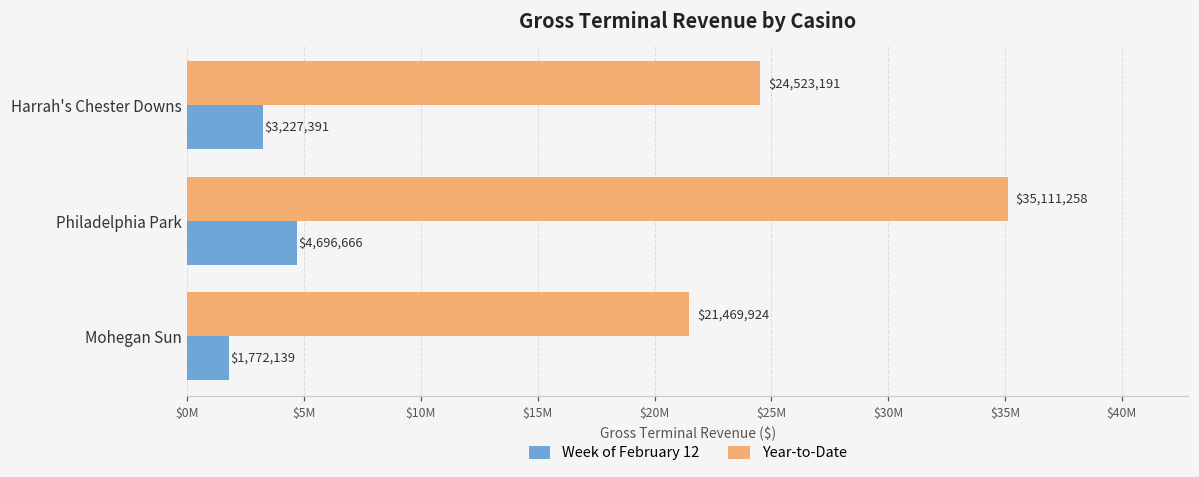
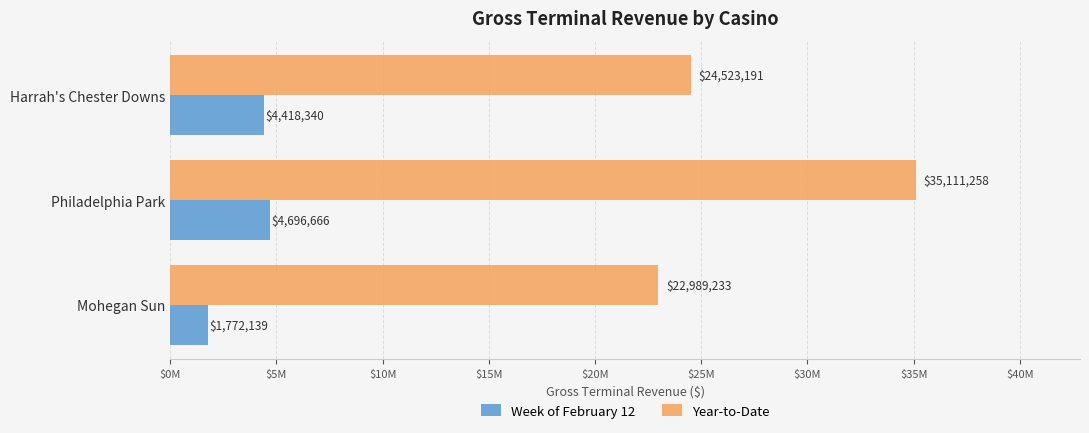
  {
    "Week of February 12": {
-     "Harrah's Chester Downs": "$3,227,391",
+     "Harrah's Chester Downs": "$4,418,340",
      "Philadelphia Park": "$4,696,666",
      "Mohegan Sun": "$1,772,139"
    },
    "Year-to-Date": {
      "Harrah's Chester Downs": "$24,523,191",
      "Philadelphia Park": "$35,111,258",
-     "Mohegan Sun": "$21,469,924"
+     "Mohegan Sun": "$22,989,233"
    }
  }
